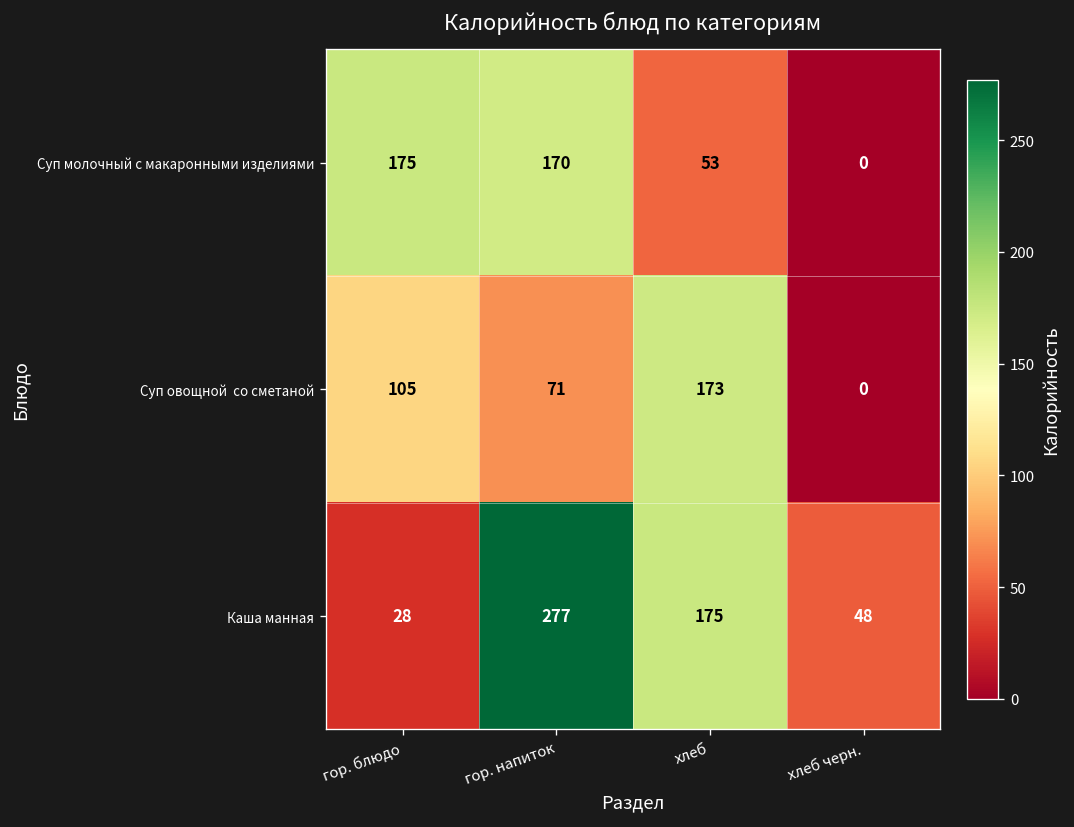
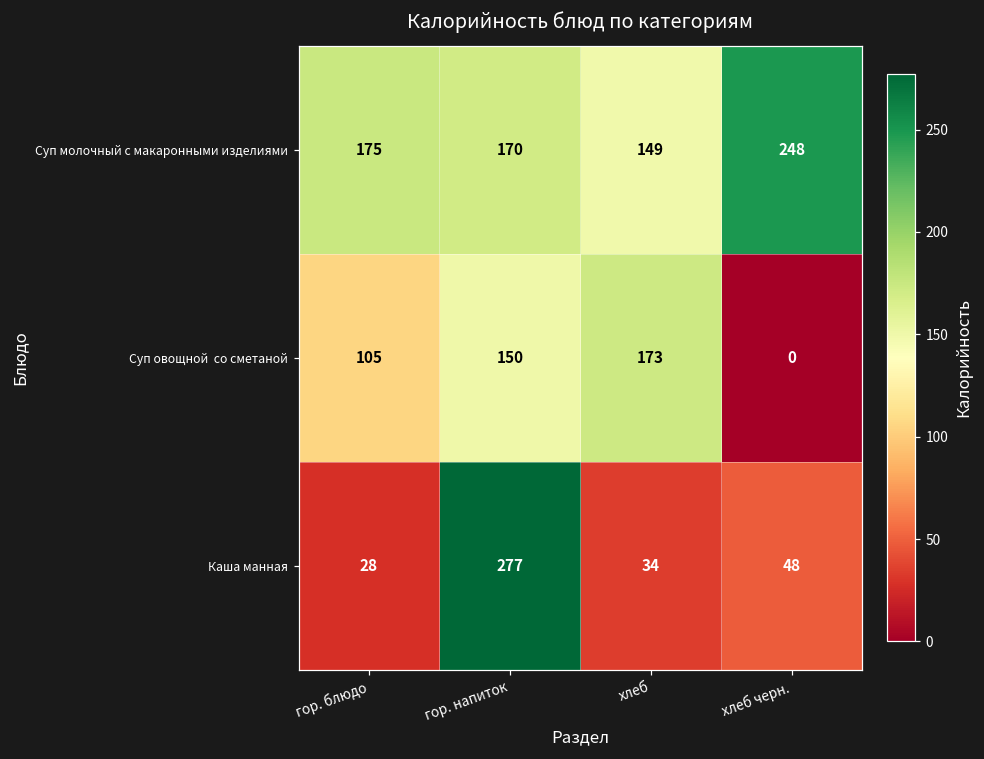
  {
    "Суп молочный с макаронными изделиями": {
      "гор. блюдо": 175,
      "гор. напиток": 170,
-     "хлеб": 53,
-     "хлеб черн.": 0
+     "хлеб": 149,
+     "хлеб черн.": 248
    },
    "Суп овощной со сметаной": {
      "гор. блюдо": 105,
-     "гор. напиток": 71,
+     "гор. напиток": 150,
      "хлеб": 173,
      "хлеб черн.": 0
    },
    "Каша манная": {
      "гор. блюдо": 28,
      "гор. напиток": 277,
-     "хлеб": 175,
+     "хлеб": 34,
      "хлеб черн.": 48
    }
  }
